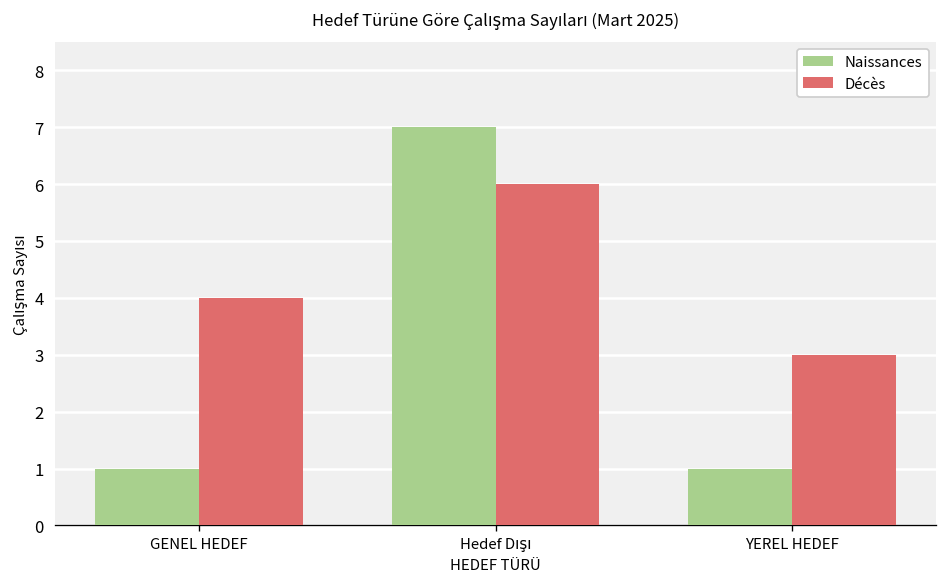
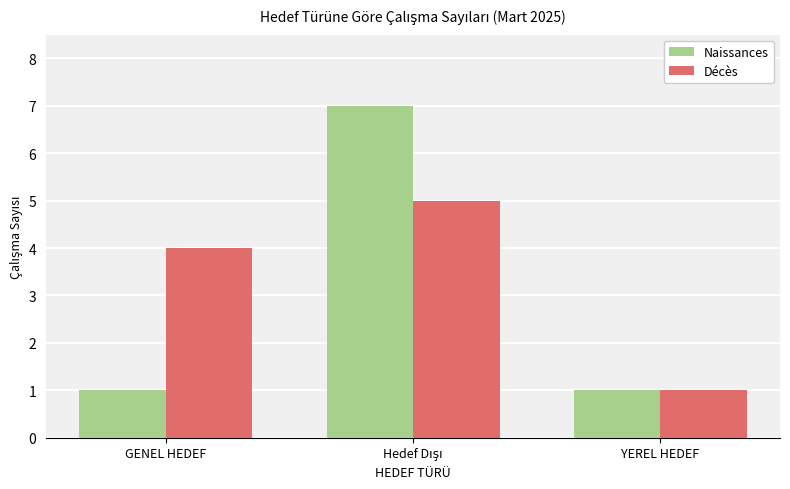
  {
    "Naissances": {
      "GENEL HEDEF": 1,
      "Hedef Dışı": 7,
      "YEREL HEDEF": 1
    },
    "Décès": {
      "GENEL HEDEF": 4,
-     "Hedef Dışı": 6,
-     "YEREL HEDEF": 3
+     "Hedef Dışı": 5,
+     "YEREL HEDEF": 1
    }
  }
